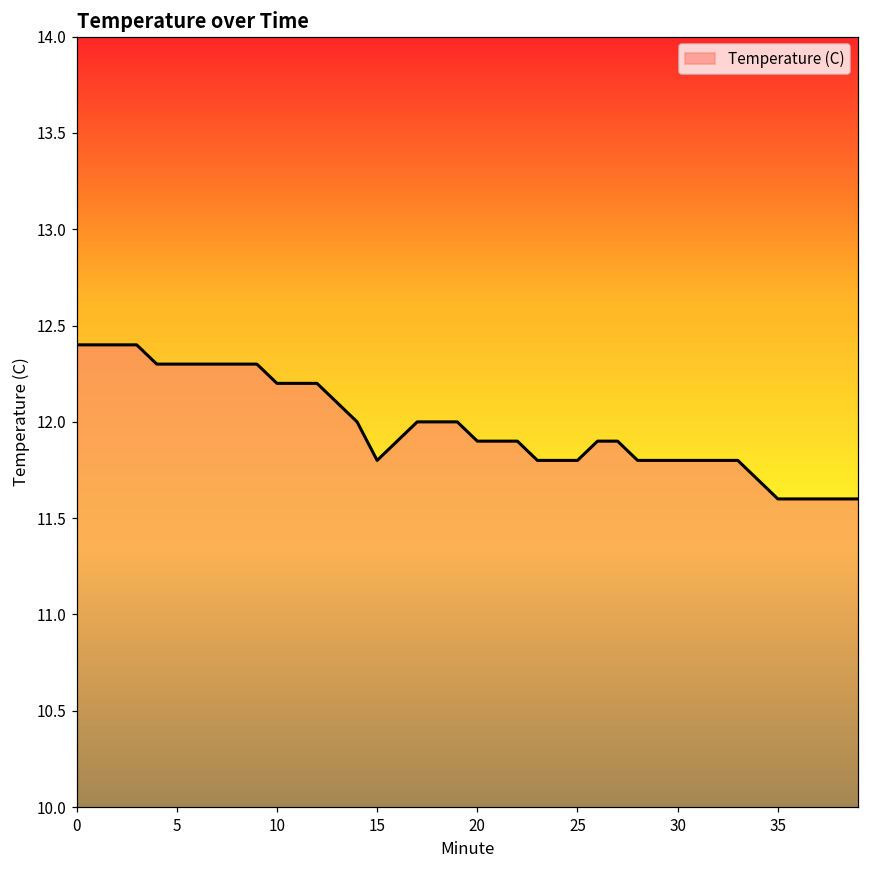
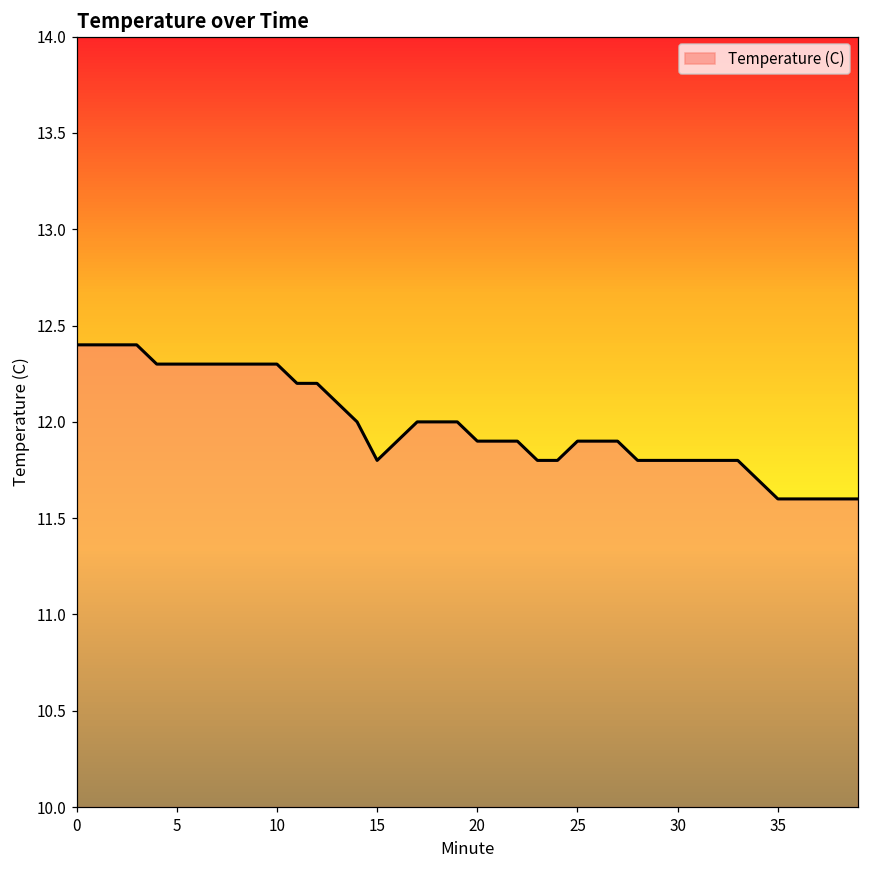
  {
    "0": 12.4,
    "5": 12.3,
-   "10": 12.2,
+   "10": 12.3,
    "15": 11.8,
    "20": 11.9,
-   "25": 11.8,
+   "25": 11.9,
    "30": 11.8,
    "35": 11.6
  }
